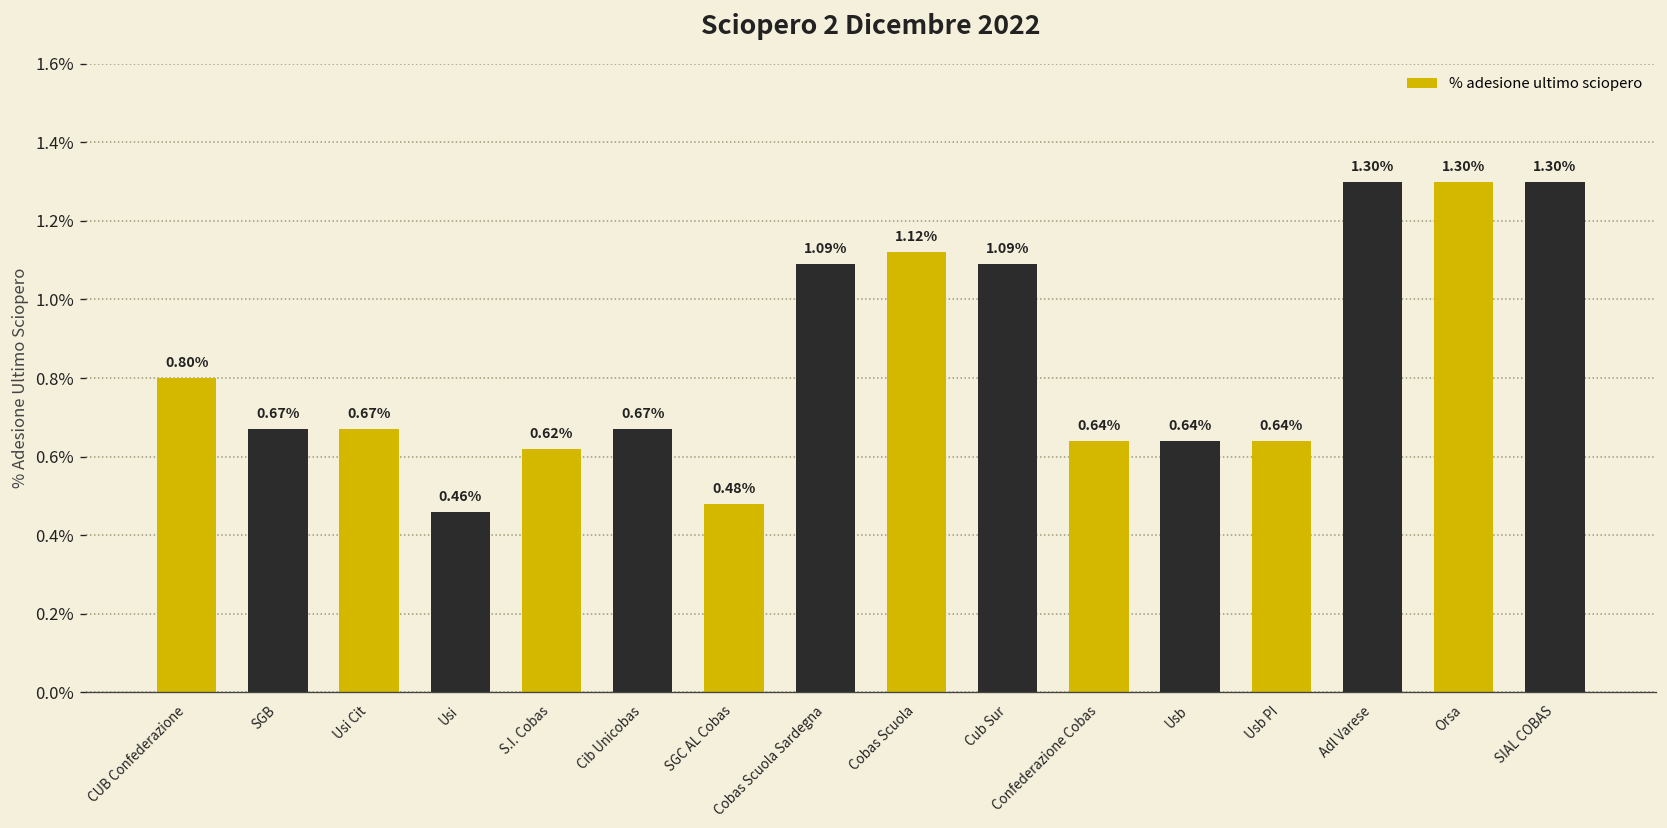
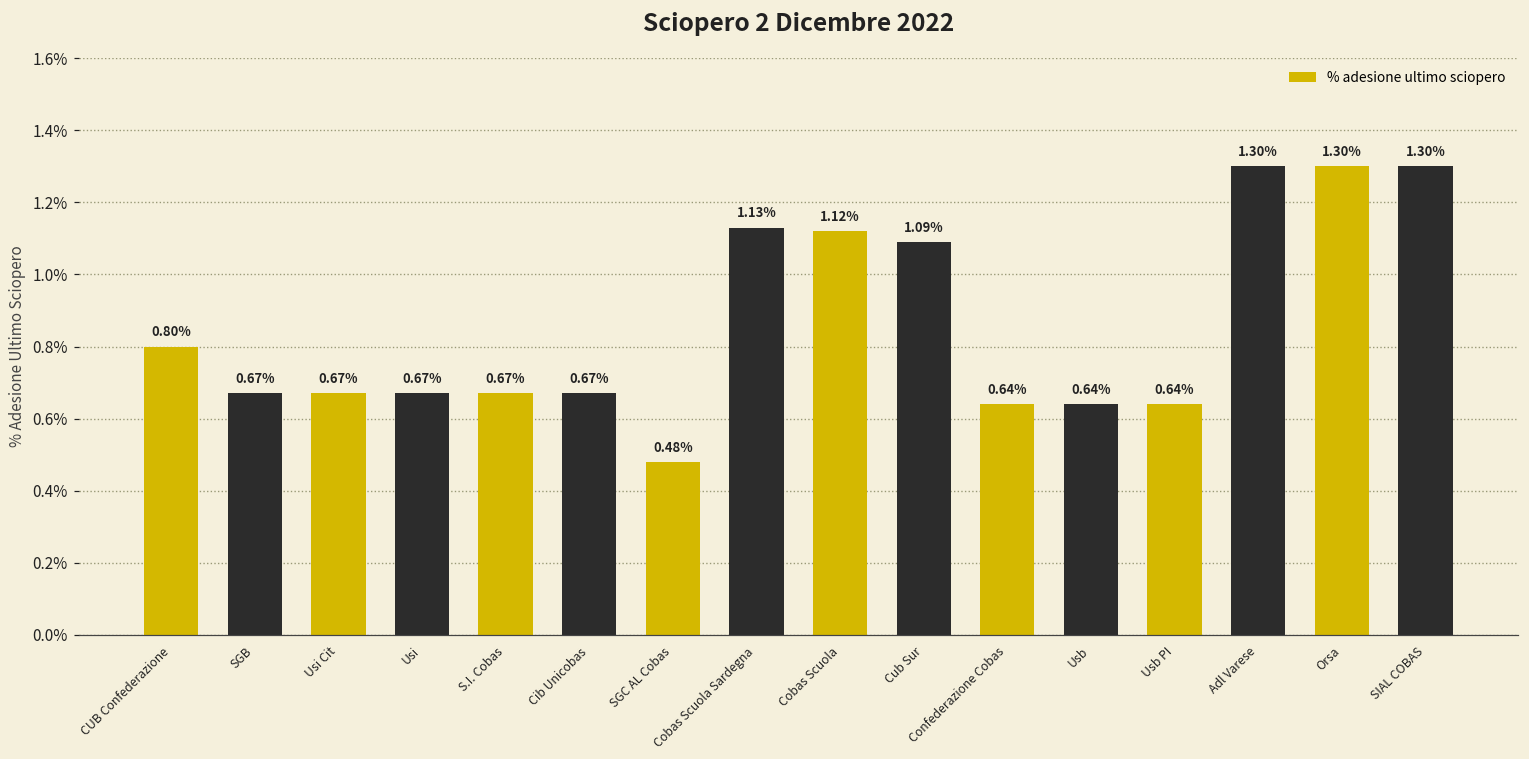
  {
    "CUB Confederazione": "0.80%",
    "SGB": "0.67%",
    "Usi Cit": "0.67%",
-   "Usi": "0.46%",
-   "S.I. Cobas": "0.62%",
+   "Usi": "0.67%",
+   "S.I. Cobas": "0.67%",
    "Cib Unicobas": "0.67%",
    "SGC AL Cobas": "0.48%",
-   "Cobas Scuola Sardegna": "1.09%",
+   "Cobas Scuola Sardegna": "1.13%",
    "Cobas Scuola": "1.12%",
    "Cub Sur": "1.09%",
    "Confederazione Cobas": "0.64%",
    "Usb": "0.64%",
    "Usb PI": "0.64%",
    "Adl Varese": "1.30%",
    "Orsa": "1.30%",
    "SIAL COBAS": "1.30%"
  }
